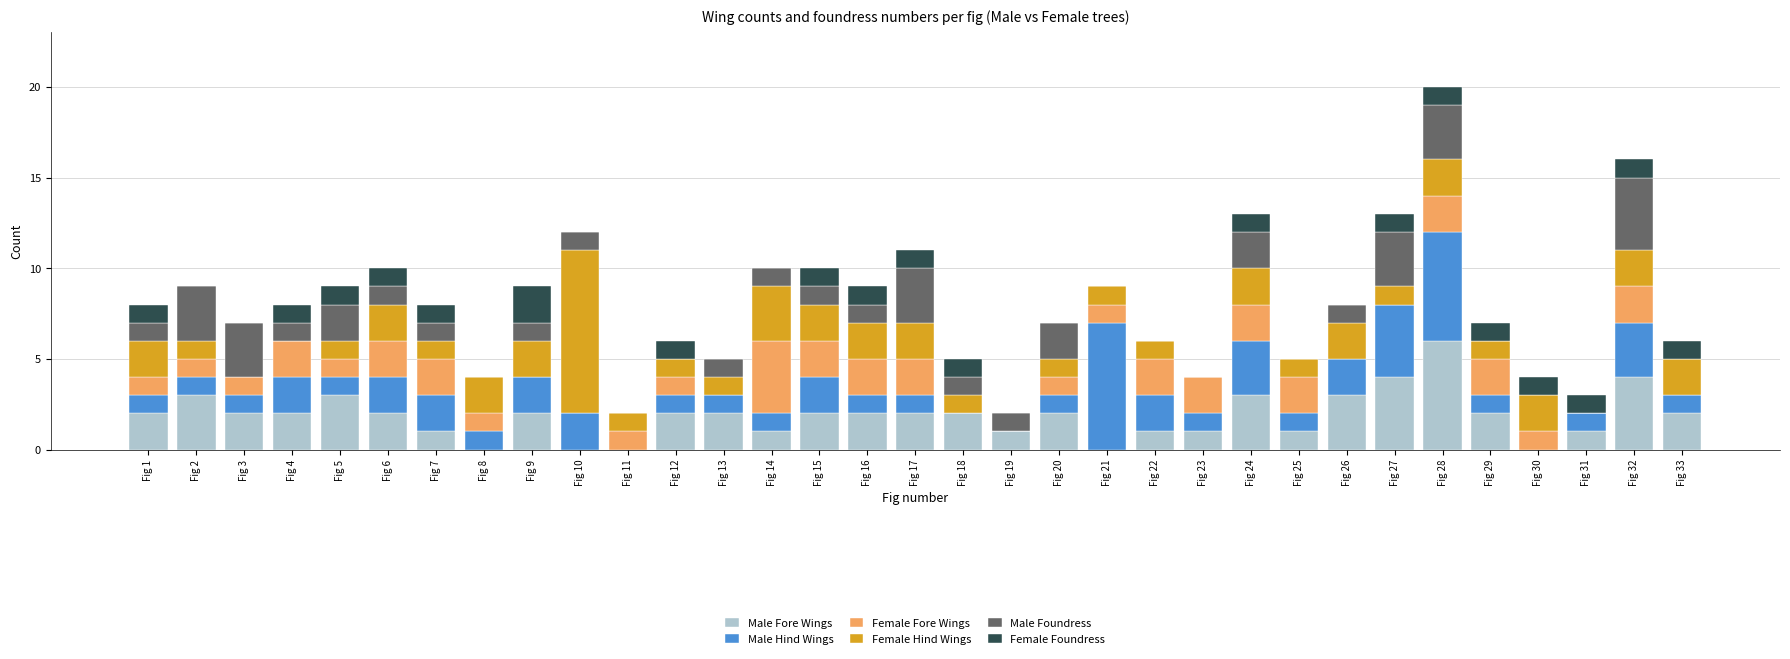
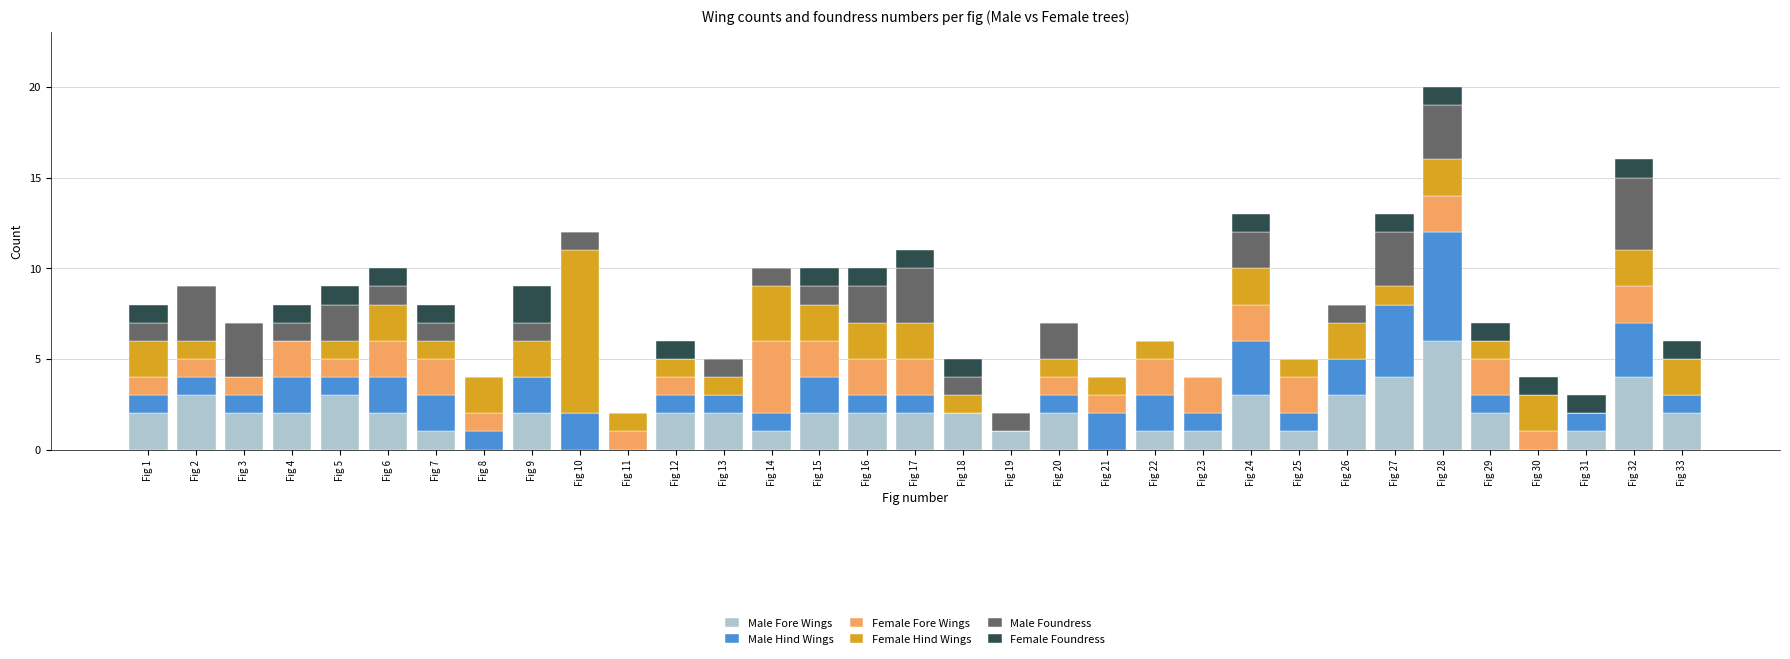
  {
    "Male Fore Wings": {
      "Fig 1": 2,
      "Fig 2": 3,
      "Fig 3": 2,
      "Fig 4": 2,
      "Fig 5": 3,
      "Fig 6": 2,
      "Fig 7": 1,
      "Fig 8": 0,
      "Fig 9": 2,
      "Fig 10": 0,
      "Fig 11": 0,
      "Fig 12": 2,
      "Fig 13": 2,
      "Fig 14": 1,
      "Fig 15": 2,
      "Fig 16": 2,
      "Fig 17": 2,
      "Fig 18": 2,
      "Fig 19": 1,
      "Fig 20": 2,
      "Fig 21": 0,
      "Fig 22": 1,
      "Fig 23": 1,
      "Fig 24": 3,
      "Fig 25": 1,
      "Fig 26": 3,
      "Fig 27": 4,
      "Fig 28": 6,
      "Fig 29": 2,
      "Fig 30": 0,
      "Fig 31": 1,
      "Fig 32": 4,
      "Fig 33": 2
    },
    "Male Hind Wings": {
      "Fig 1": 1,
      "Fig 2": 1,
      "Fig 3": 1,
      "Fig 4": 2,
      "Fig 5": 1,
      "Fig 6": 2,
      "Fig 7": 2,
      "Fig 8": 1,
      "Fig 9": 2,
      "Fig 10": 2,
      "Fig 11": 0,
      "Fig 12": 1,
      "Fig 13": 1,
      "Fig 14": 1,
      "Fig 15": 2,
      "Fig 16": 1,
      "Fig 17": 1,
      "Fig 18": 0,
      "Fig 19": 0,
      "Fig 20": 1,
-     "Fig 21": 7,
+     "Fig 21": 2,
      "Fig 22": 2,
      "Fig 23": 1,
      "Fig 24": 3,
      "Fig 25": 1,
      "Fig 26": 2,
      "Fig 27": 4,
      "Fig 28": 6,
      "Fig 29": 1,
      "Fig 30": 0,
      "Fig 31": 1,
      "Fig 32": 3,
      "Fig 33": 1
    },
    "Female Fore Wings": {
      "Fig 1": 1,
      "Fig 2": 1,
      "Fig 3": 1,
      "Fig 4": 2,
      "Fig 5": 1,
      "Fig 6": 2,
      "Fig 7": 2,
      "Fig 8": 1,
      "Fig 9": 0,
      "Fig 10": 0,
      "Fig 11": 1,
      "Fig 12": 1,
      "Fig 13": 0,
      "Fig 14": 4,
      "Fig 15": 2,
      "Fig 16": 2,
      "Fig 17": 2,
      "Fig 18": 0,
      "Fig 19": 0,
      "Fig 20": 1,
      "Fig 21": 1,
      "Fig 22": 2,
      "Fig 23": 2,
      "Fig 24": 2,
      "Fig 25": 2,
      "Fig 26": 0,
      "Fig 27": 0,
      "Fig 28": 2,
      "Fig 29": 2,
      "Fig 30": 1,
      "Fig 31": 0,
      "Fig 32": 2,
      "Fig 33": 0
    },
    "Female Hind Wings": {
      "Fig 1": 2,
      "Fig 2": 1,
      "Fig 3": 0,
      "Fig 4": 0,
      "Fig 5": 1,
      "Fig 6": 2,
      "Fig 7": 1,
      "Fig 8": 2,
      "Fig 9": 2,
      "Fig 10": 9,
      "Fig 11": 1,
      "Fig 12": 1,
      "Fig 13": 1,
      "Fig 14": 3,
      "Fig 15": 2,
      "Fig 16": 2,
      "Fig 17": 2,
      "Fig 18": 1,
      "Fig 19": 0,
      "Fig 20": 1,
      "Fig 21": 1,
      "Fig 22": 1,
      "Fig 23": 0,
      "Fig 24": 2,
      "Fig 25": 1,
      "Fig 26": 2,
      "Fig 27": 1,
      "Fig 28": 2,
      "Fig 29": 1,
      "Fig 30": 2,
      "Fig 31": 0,
      "Fig 32": 2,
      "Fig 33": 2
    },
    "Male Foundress": {
      "Fig 1": 1,
      "Fig 2": 3,
      "Fig 3": 3,
      "Fig 4": 1,
      "Fig 5": 2,
      "Fig 6": 1,
      "Fig 7": 1,
      "Fig 8": 0,
      "Fig 9": 1,
      "Fig 10": 1,
      "Fig 11": 0,
      "Fig 12": 0,
      "Fig 13": 1,
      "Fig 14": 1,
      "Fig 15": 1,
-     "Fig 16": 1,
+     "Fig 16": 2,
      "Fig 17": 3,
      "Fig 18": 1,
      "Fig 19": 1,
      "Fig 20": 2,
      "Fig 21": 0,
      "Fig 22": 0,
      "Fig 23": 0,
      "Fig 24": 2,
      "Fig 25": 0,
      "Fig 26": 1,
      "Fig 27": 3,
      "Fig 28": 3,
      "Fig 29": 0,
      "Fig 30": 0,
      "Fig 31": 0,
      "Fig 32": 4,
      "Fig 33": 0
    },
    "Female Foundress": {
      "Fig 1": 1,
      "Fig 2": 0,
      "Fig 3": 0,
      "Fig 4": 1,
      "Fig 5": 1,
      "Fig 6": 1,
      "Fig 7": 1,
      "Fig 8": 0,
      "Fig 9": 2,
      "Fig 10": 0,
      "Fig 11": 0,
      "Fig 12": 1,
      "Fig 13": 0,
      "Fig 14": 0,
      "Fig 15": 1,
      "Fig 16": 1,
      "Fig 17": 1,
      "Fig 18": 1,
      "Fig 19": 0,
      "Fig 20": 0,
      "Fig 21": 0,
      "Fig 22": 0,
      "Fig 23": 0,
      "Fig 24": 1,
      "Fig 25": 0,
      "Fig 26": 0,
      "Fig 27": 1,
      "Fig 28": 1,
      "Fig 29": 1,
      "Fig 30": 1,
      "Fig 31": 1,
      "Fig 32": 1,
      "Fig 33": 1
    }
  }
